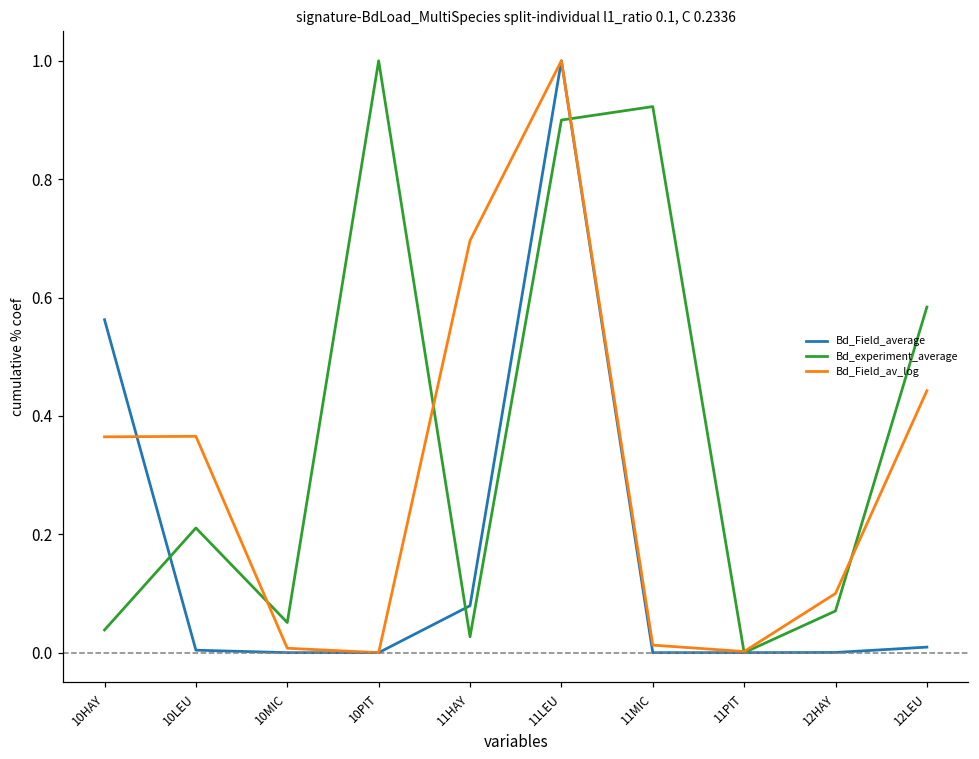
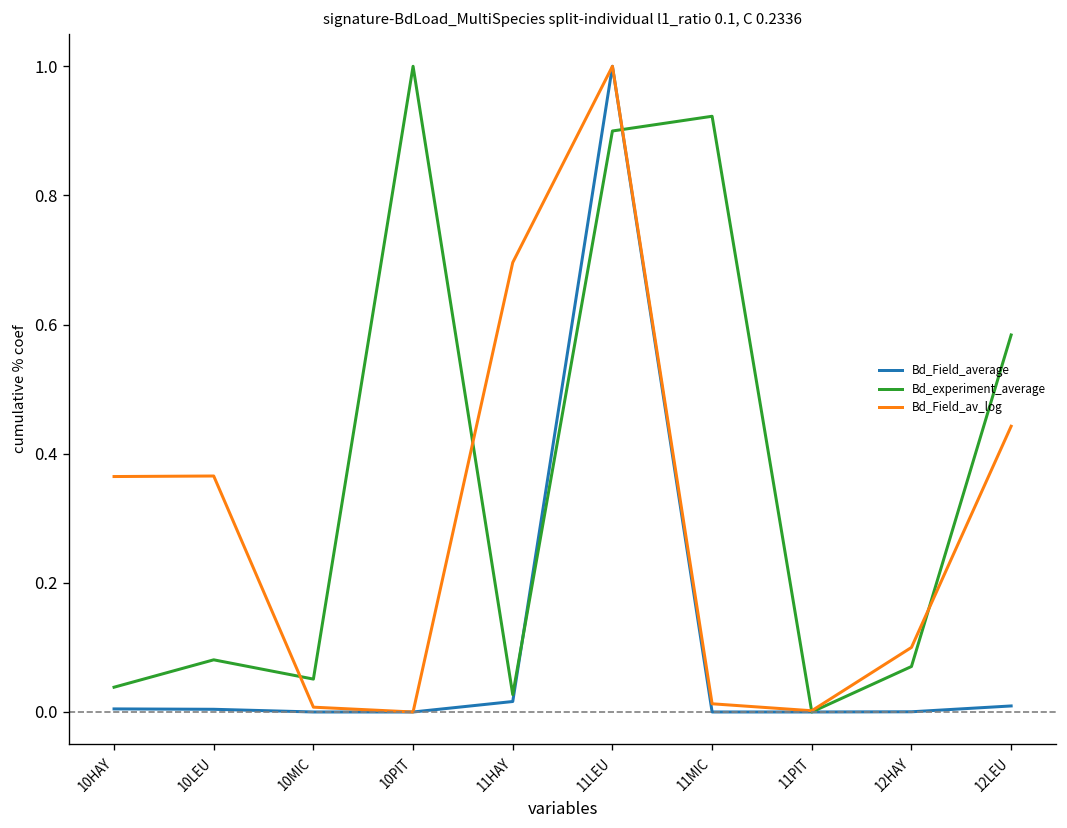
  {
    "Bd_Field_average": {
-     "10HAY": 0.56,
+     "10HAY": 0.00,
      "10LEU": 0.00,
      "10MIC": 0.00,
-     "11HAY": 0.08,
+     "11HAY": 0.02,
      "11MIC": 0.00,
      "12HAY": 0.00,
      "12LEU": 0.01
    },
    "Bd_experiment_average": {
      "10HAY": 0.04,
-     "10LEU": 0.21,
+     "10LEU": 0.08,
      "10MIC": 0.05,
      "10PIT": 1.00,
      "11HAY": 0.03,
      "11LEU": 0.90,
      "11MIC": 0.92,
      "12HAY": 0.07,
      "12LEU": 0.58
    },
    "Bd_Field_av_log": {
      "10HAY": 0.36,
      "10LEU": 0.37,
      "10MIC": 0.01,
      "11HAY": 0.70,
      "11MIC": 0.01,
      "12HAY": 0.10,
      "12LEU": 0.44
    }
  }
